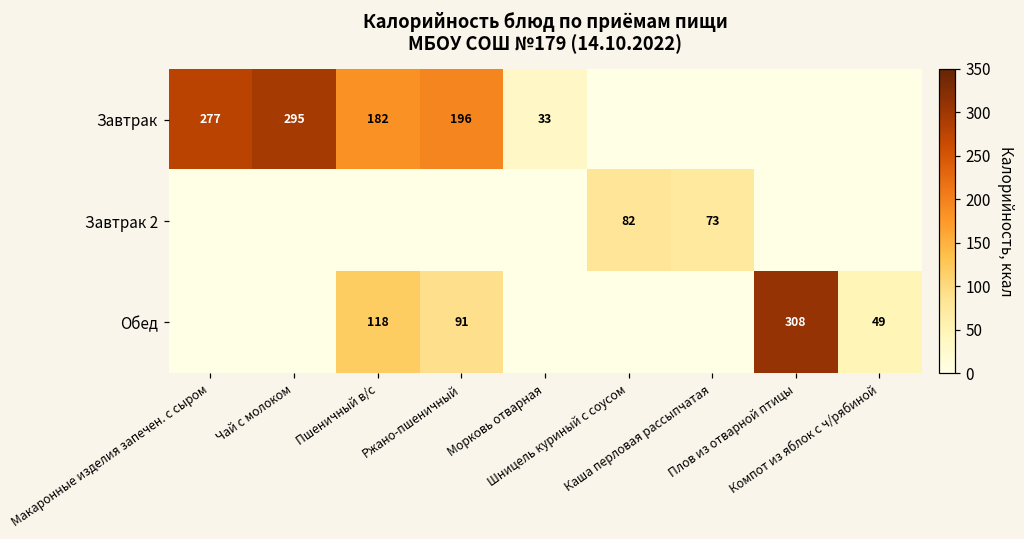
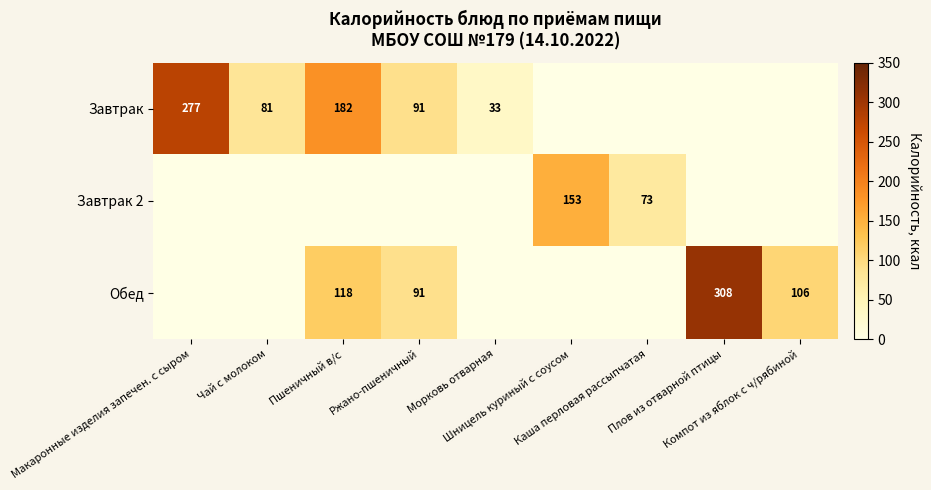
  {
    "Завтрак": {
      "Макаронные изделия запечен. с сыром": 277,
-     "Чай с молоком": 295,
+     "Чай с молоком": 81,
      "Пшеничный в/с": 182,
-     "Ржано-пшеничный": 196,
+     "Ржано-пшеничный": 91,
      "Морковь отварная": 33
    },
    "Завтрак 2": {
-     "Шницель куриный с соусом": 82,
+     "Шницель куриный с соусом": 153,
      "Каша перловая рассыпчатая": 73
    },
    "Обед": {
      "Пшеничный в/с": 118,
      "Ржано-пшеничный": 91,
      "Плов из отварной птицы": 308,
-     "Компот из яблок с ч/рябиной": 49
+     "Компот из яблок с ч/рябиной": 106
    }
  }
